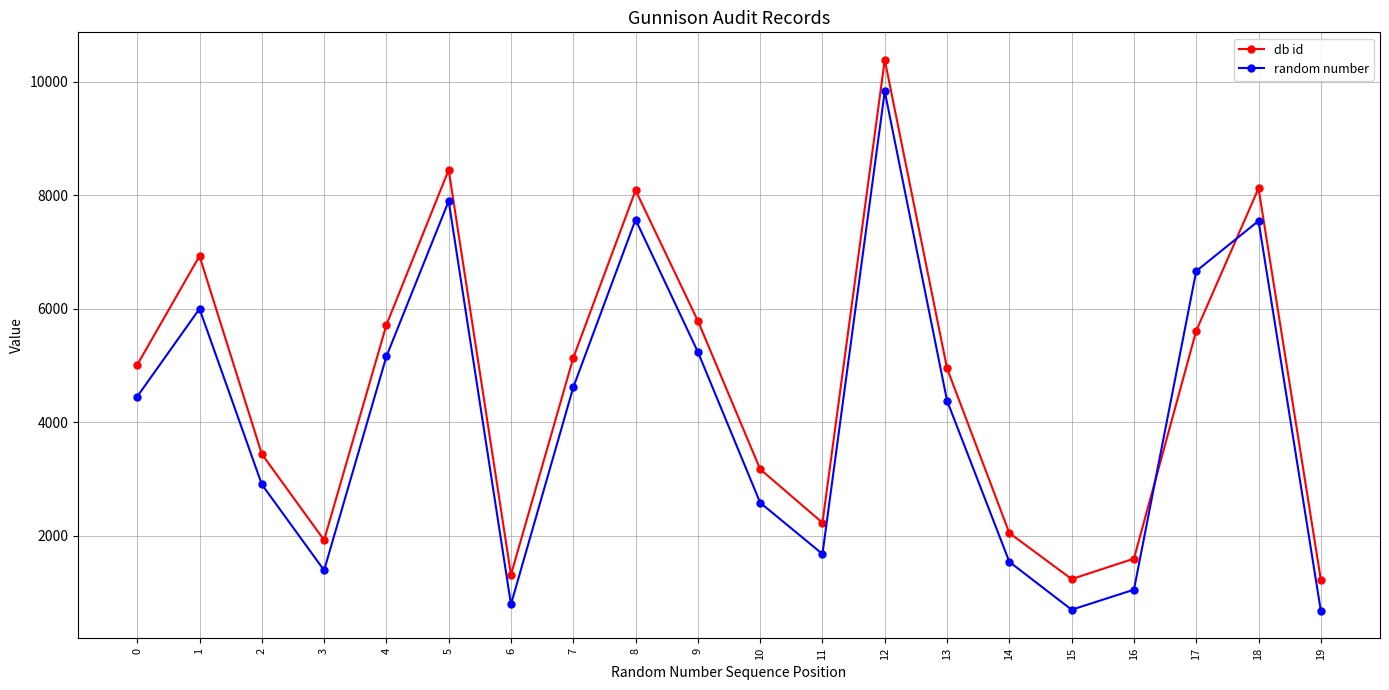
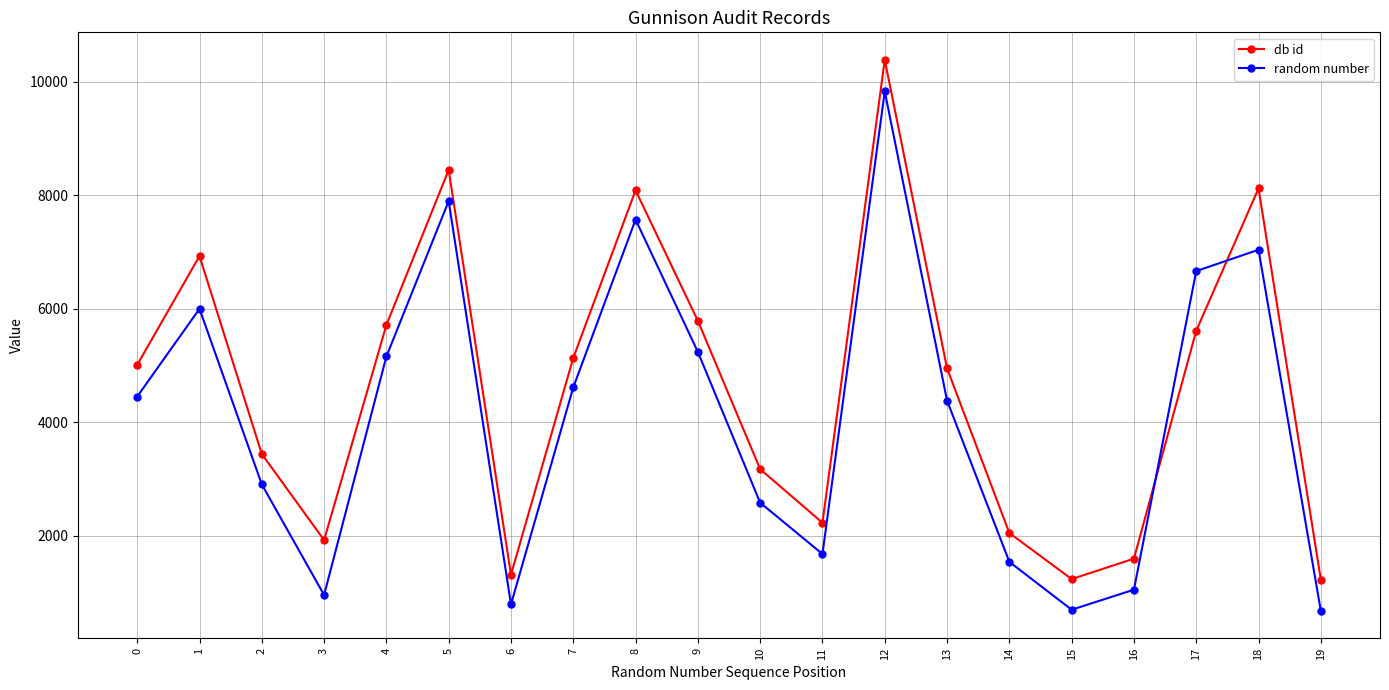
  {
    "db id": {
      "0": 5000,
      "1": 6900,
      "2": 3400,
      "3": 1900,
      "4": 5700,
      "5": 8400,
      "6": 1300,
      "7": 5100,
      "8": 8100,
      "9": 5800,
      "10": 3200,
      "11": 2200,
      "12": 10400,
      "13": 5000,
      "14": 2000,
      "15": 1200,
      "16": 1600,
      "17": 5600,
      "18": 8100,
      "19": 1200
    },
    "random number": {
      "0": 4500,
      "1": 6000,
      "2": 2900,
-     "3": 1400,
+     "3": 1000,
      "4": 5200,
      "5": 7900,
      "6": 800,
      "7": 4600,
      "8": 7600,
      "9": 5200,
      "10": 2600,
      "11": 1700,
      "12": 9800,
      "13": 4400,
      "14": 1500,
      "15": 700,
      "16": 1100,
      "17": 6700,
-     "18": 7500,
+     "18": 7000,
      "19": 700
    }
  }
